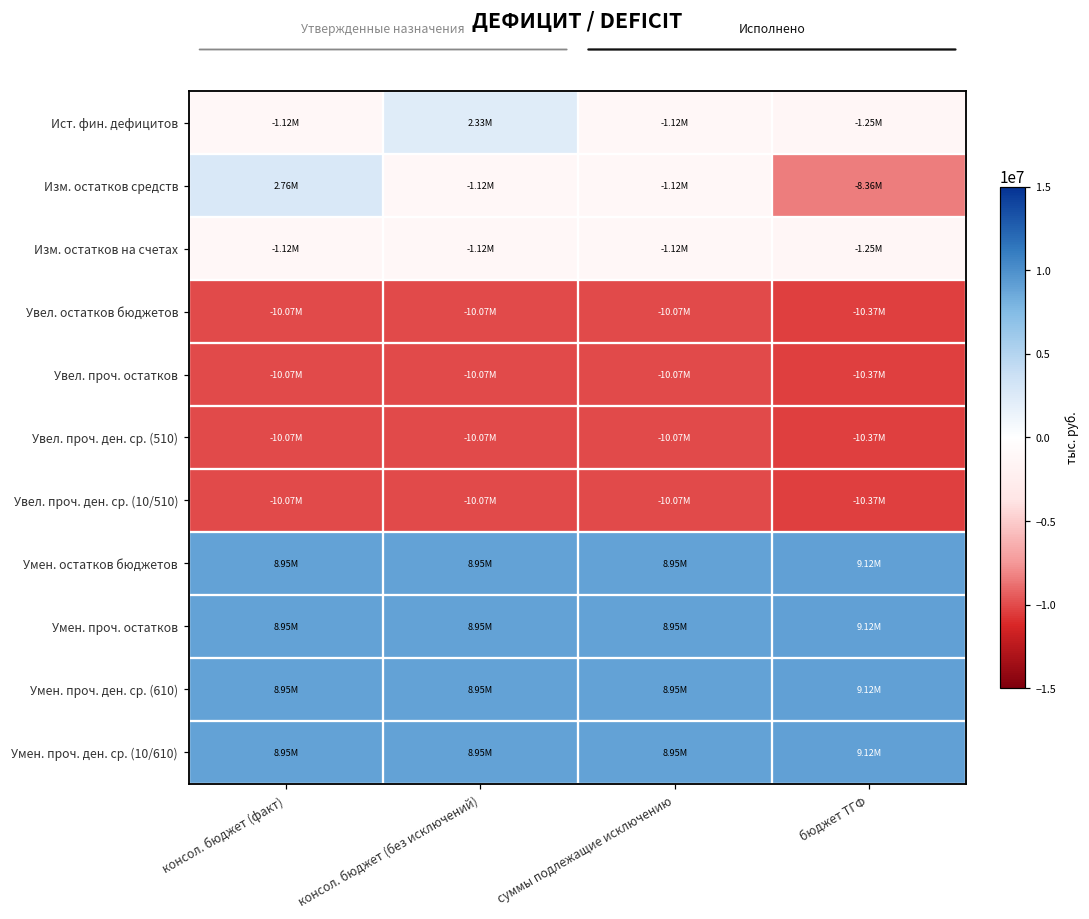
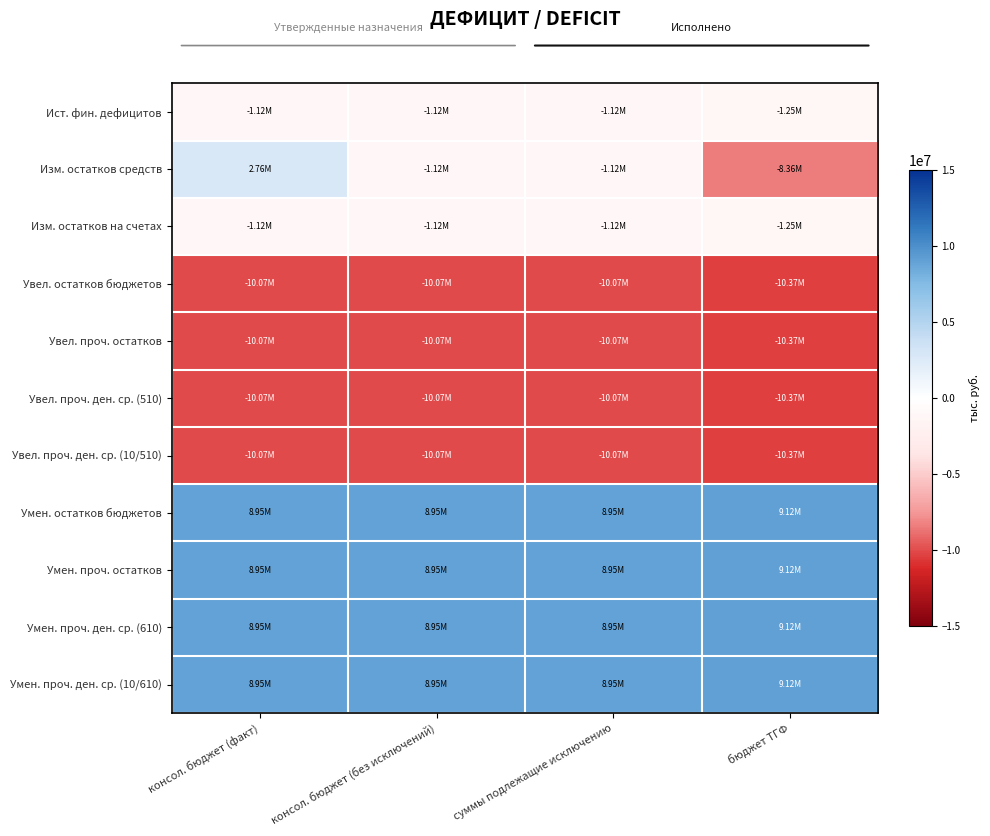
  {
    "Ист. фин. дефицитов": {
      "консол. бюджет (факт)": "-1.12M",
-     "консол. бюджет (без исключений)": "2.33M",
+     "консол. бюджет (без исключений)": "-1.12M",
      "суммы подлежащие исключению": "-1.12M",
      "бюджет ТГФ": "-1.25M"
    },
    "Изм. остатков средств": {
      "консол. бюджет (факт)": "2.76M",
      "консол. бюджет (без исключений)": "-1.12M",
      "суммы подлежащие исключению": "-1.12M",
      "бюджет ТГФ": "-8.36M"
    },
    "Изм. остатков на счетах": {
      "консол. бюджет (факт)": "-1.12M",
      "консол. бюджет (без исключений)": "-1.12M",
      "суммы подлежащие исключению": "-1.12M",
      "бюджет ТГФ": "-1.25M"
    },
    "Увел. остатков бюджетов": {
      "консол. бюджет (факт)": "-10.07M",
      "консол. бюджет (без исключений)": "-10.07M",
      "суммы подлежащие исключению": "-10.07M",
      "бюджет ТГФ": "-10.37M"
    },
    "Увел. проч. остатков": {
      "консол. бюджет (факт)": "-10.07M",
      "консол. бюджет (без исключений)": "-10.07M",
      "суммы подлежащие исключению": "-10.07M",
      "бюджет ТГФ": "-10.37M"
    },
    "Увел. проч. ден. ср. (510)": {
      "консол. бюджет (факт)": "-10.07M",
      "консол. бюджет (без исключений)": "-10.07M",
      "суммы подлежащие исключению": "-10.07M",
      "бюджет ТГФ": "-10.37M"
    },
    "Увел. проч. ден. ср. (10/510)": {
      "консол. бюджет (факт)": "-10.07M",
      "консол. бюджет (без исключений)": "-10.07M",
      "суммы подлежащие исключению": "-10.07M",
      "бюджет ТГФ": "-10.37M"
    },
    "Умен. остатков бюджетов": {
      "консол. бюджет (факт)": "8.95M",
      "консол. бюджет (без исключений)": "8.95M",
      "суммы подлежащие исключению": "8.95M",
      "бюджет ТГФ": "9.12M"
    },
    "Умен. проч. остатков": {
      "консол. бюджет (факт)": "8.95M",
      "консол. бюджет (без исключений)": "8.95M",
      "суммы подлежащие исключению": "8.95M",
      "бюджет ТГФ": "9.12M"
    },
    "Умен. проч. ден. ср. (610)": {
      "консол. бюджет (факт)": "8.95M",
      "консол. бюджет (без исключений)": "8.95M",
      "суммы подлежащие исключению": "8.95M",
      "бюджет ТГФ": "9.12M"
    },
    "Умен. проч. ден. ср. (10/610)": {
      "консол. бюджет (факт)": "8.95M",
      "консол. бюджет (без исключений)": "8.95M",
      "суммы подлежащие исключению": "8.95M",
      "бюджет ТГФ": "9.12M"
    }
  }
